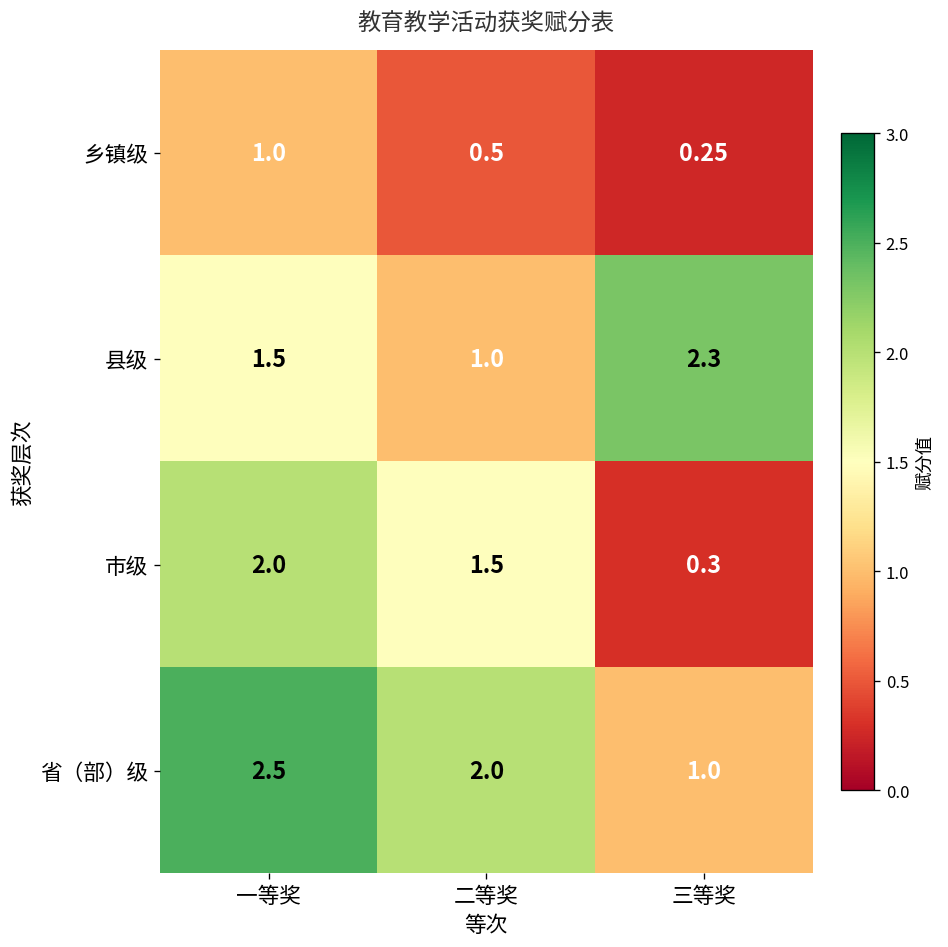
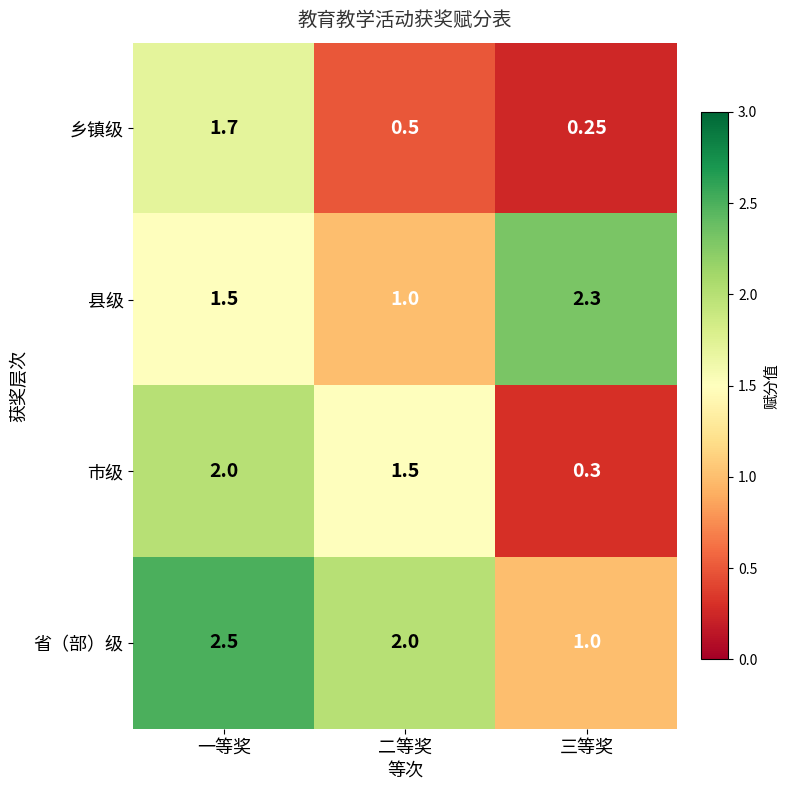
  {
    "乡镇级": {
-     "一等奖": 1.0,
+     "一等奖": 1.7,
      "二等奖": 0.5,
      "三等奖": 0.25
    },
    "县级": {
      "一等奖": 1.5,
      "二等奖": 1.0,
      "三等奖": 2.3
    },
    "市级": {
      "一等奖": 2.0,
      "二等奖": 1.5,
      "三等奖": 0.3
    },
    "省（部）级": {
      "一等奖": 2.5,
      "二等奖": 2.0,
      "三等奖": 1.0
    }
  }
